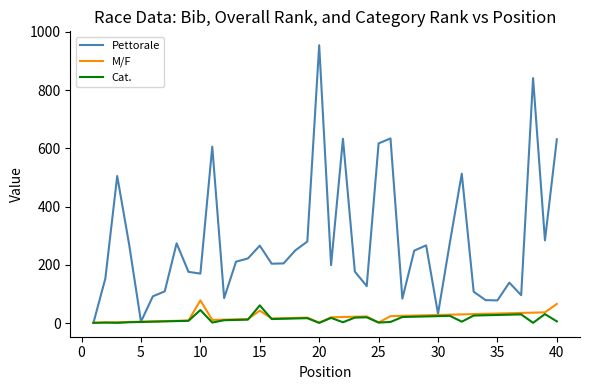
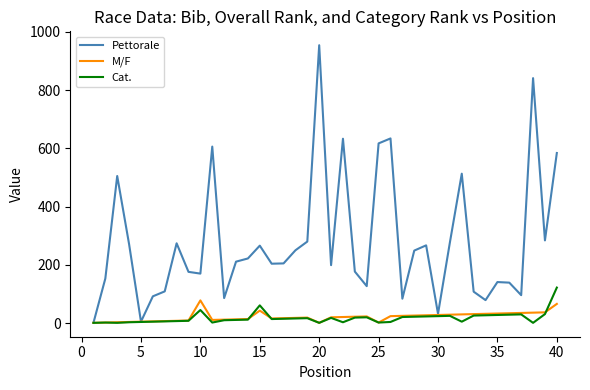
  {
    "Pettorale": {
      "10": 170,
      "15": 270,
      "20": 950,
      "25": 620,
-     "35": 80,
-     "40": 630
+     "35": 140,
+     "40": 580
    },
    "M/F": {
      "10": 80,
      "15": 40,
      "40": 70
    },
    "Cat.": {
      "10": 50,
      "15": 60,
-     "40": 10
+     "40": 120
    }
  }
